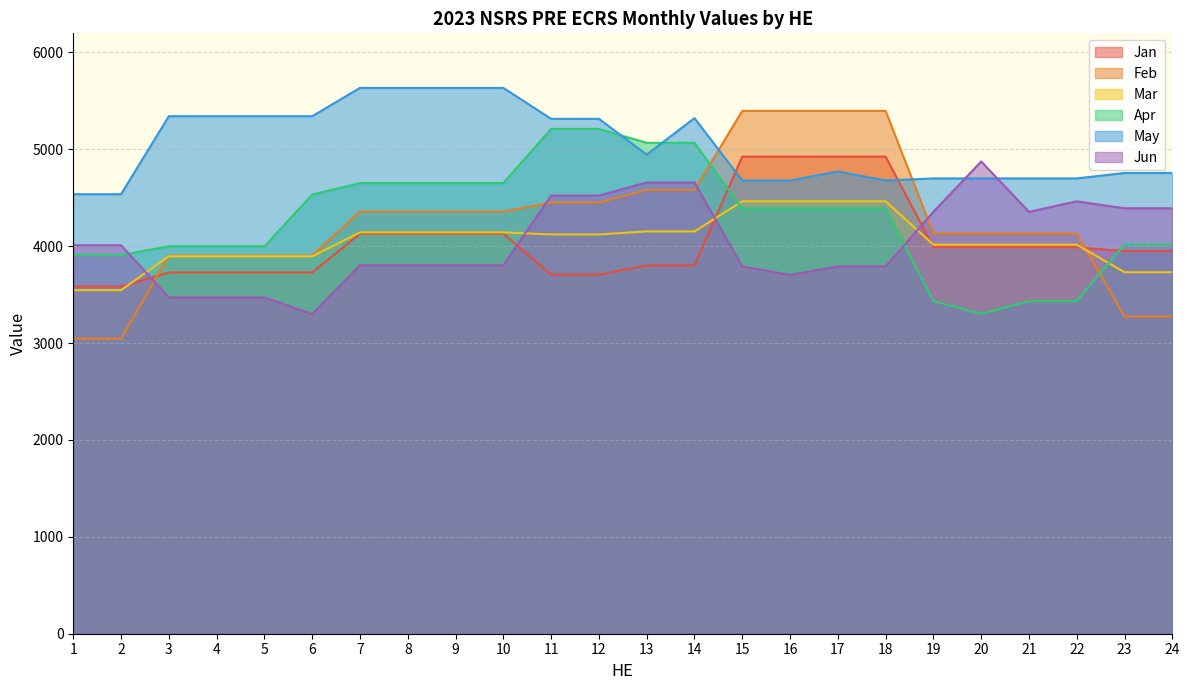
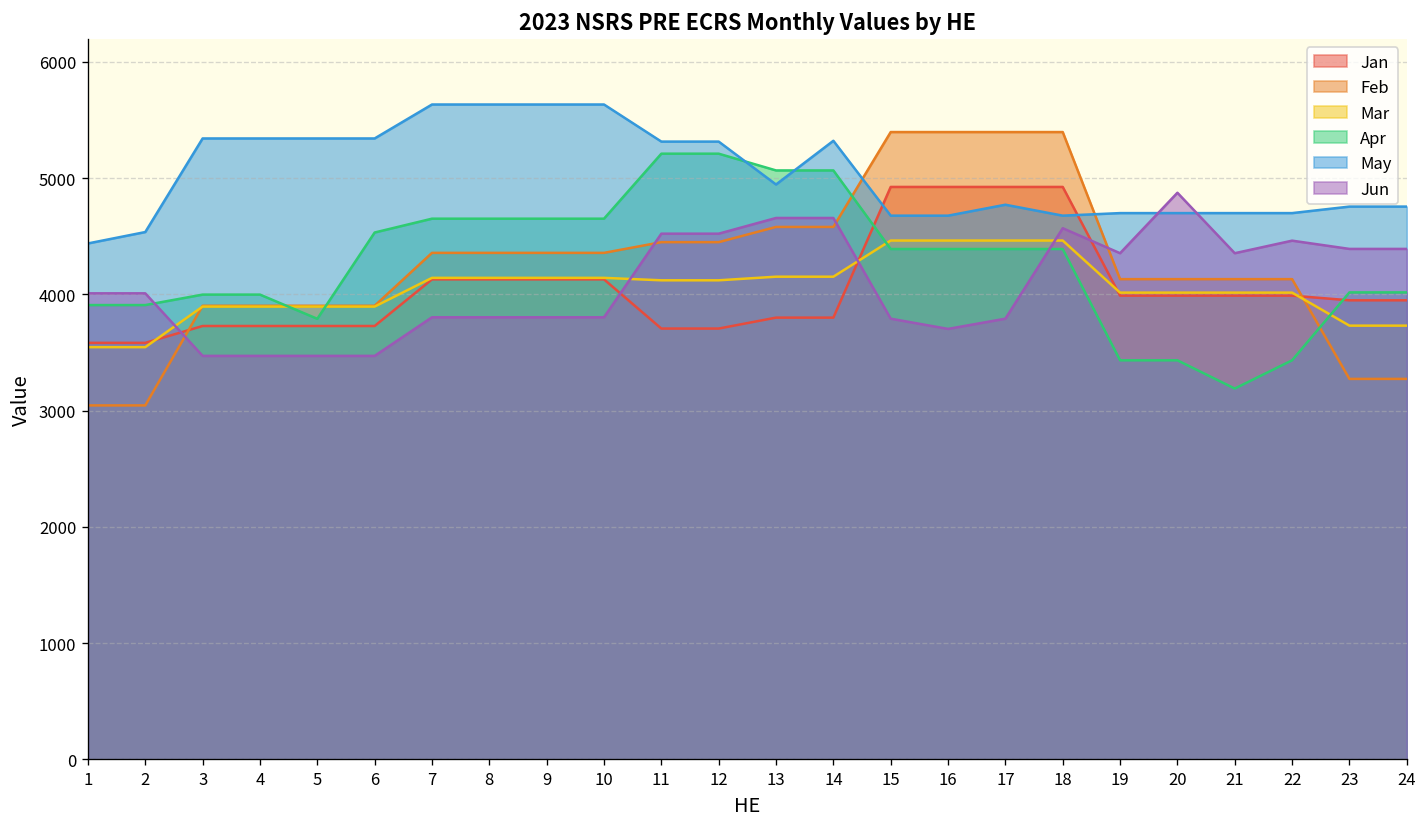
  {
    "Apr": {
      "1": 3900,
      "2": 3900,
      "3": 4000,
      "4": 4000,
-     "5": 4000,
+     "5": 3800,
      "6": 4500,
      "7": 4700,
      "8": 4700,
      "9": 4700,
      "10": 4700,
      "11": 5200,
      "12": 5200,
      "13": 5100,
      "14": 5100,
      "15": 4400,
      "16": 4400,
      "17": 4400,
      "18": 4400,
      "19": 3400,
-     "20": 3300,
-     "21": 3400,
+     "20": 3400,
+     "21": 3200,
      "22": 3400,
      "23": 4000,
      "24": 4000
    },
    "May": {
-     "1": 4500,
+     "1": 4400,
      "2": 4500,
      "3": 5300,
      "4": 5300,
      "5": 5300,
      "6": 5300,
      "7": 5600,
      "8": 5600,
      "9": 5600,
      "10": 5600,
      "11": 5300,
      "12": 5300,
      "13": 4900,
      "14": 5300,
      "15": 4700,
      "16": 4700,
      "17": 4800,
      "18": 4700,
      "19": 4700,
      "20": 4700,
      "21": 4700,
      "22": 4700,
      "23": 4800,
      "24": 4800
    },
    "Jun": {
      "1": 4000,
      "2": 4000,
      "3": 3500,
      "4": 3500,
      "5": 3500,
-     "6": 3300,
+     "6": 3500,
      "7": 3800,
      "8": 3800,
      "9": 3800,
      "10": 3800,
      "11": 4500,
      "12": 4500,
      "13": 4700,
      "14": 4700,
      "15": 3800,
      "16": 3700,
      "17": 3800,
-     "18": 3800,
+     "18": 4600,
      "19": 4400,
      "20": 4900,
      "21": 4400,
      "22": 4500,
      "23": 4400,
      "24": 4400
    }
  }
